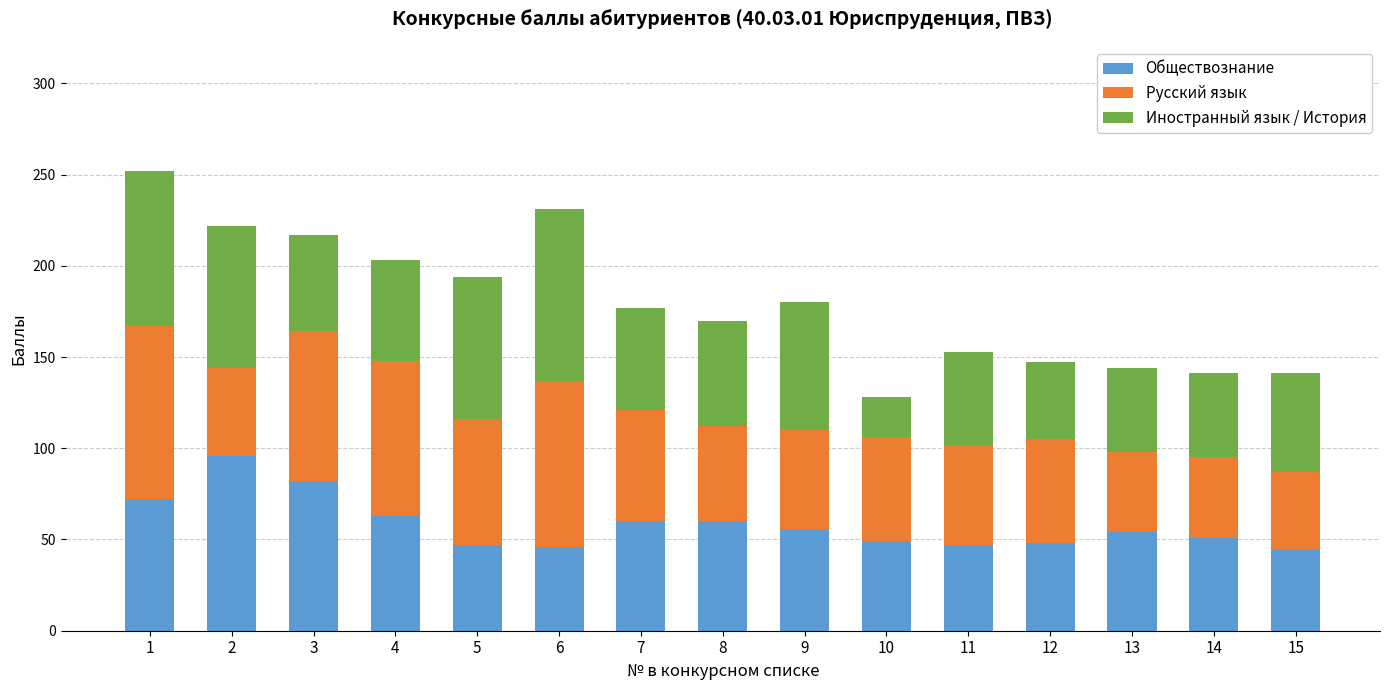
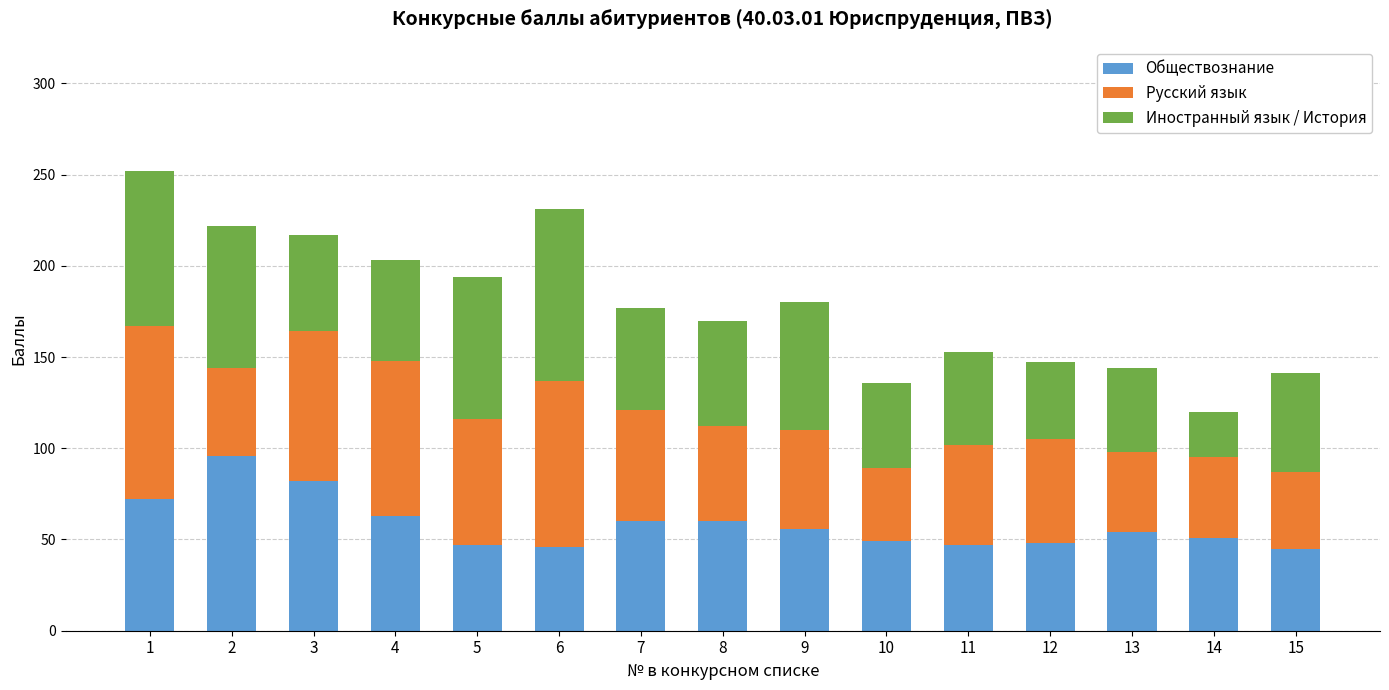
  {
    "Обществознание": {
      "1": 72,
      "2": 96,
      "3": 82,
      "4": 63,
      "5": 47,
      "6": 46,
      "7": 60,
      "8": 60,
      "9": 56,
      "10": 49,
      "11": 47,
      "12": 48,
      "13": 54,
      "14": 51,
      "15": 45
    },
    "Русский язык": {
      "1": 95,
      "2": 48,
      "3": 82,
      "4": 85,
      "5": 69,
      "6": 91,
      "7": 61,
      "8": 52,
      "9": 54,
-     "10": 57,
+     "10": 40,
      "11": 55,
      "12": 57,
      "13": 44,
      "14": 44,
      "15": 42
    },
    "Иностранный язык / История": {
      "1": 85,
      "2": 78,
      "3": 53,
      "4": 55,
      "5": 78,
      "6": 94,
      "7": 56,
      "8": 58,
      "9": 70,
-     "10": 22,
+     "10": 47,
      "11": 51,
      "12": 42,
      "13": 46,
-     "14": 46,
+     "14": 25,
      "15": 54
    }
  }
